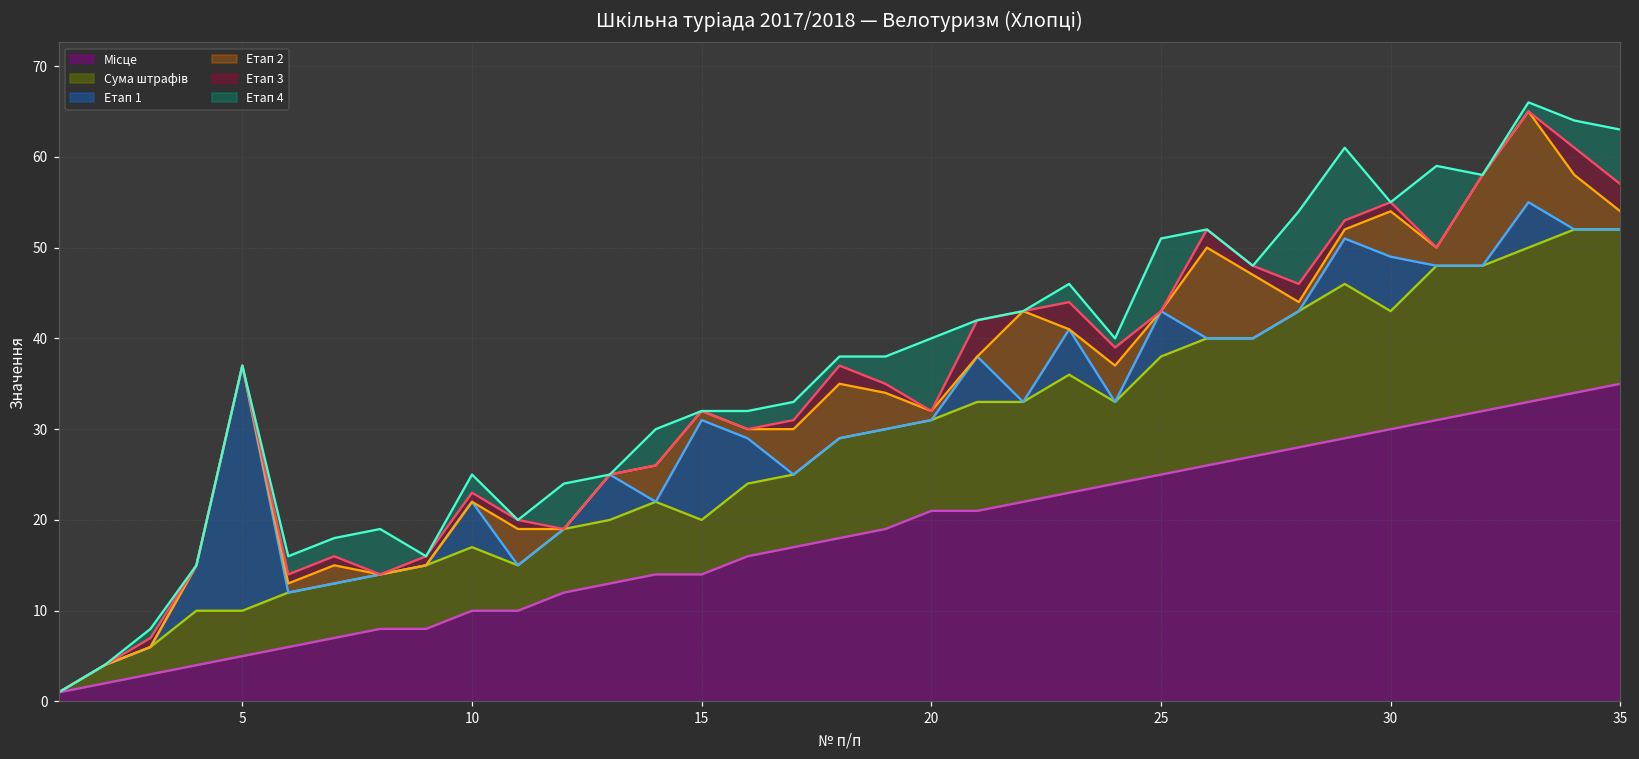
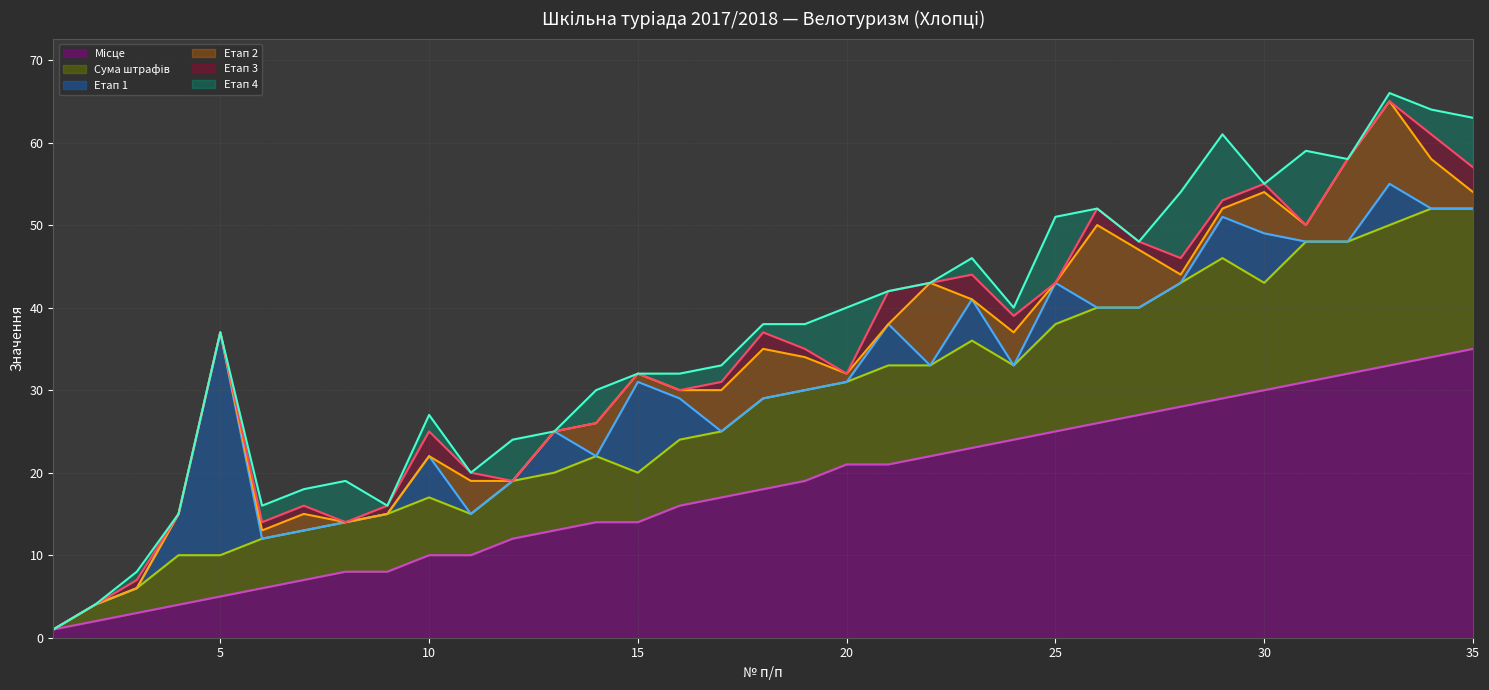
  {
    "Місце": {
      "5": 5,
      "10": 10,
      "15": 14,
      "20": 21,
      "25": 25,
      "30": 30,
      "35": 35
    },
    "Етап 1": {
      "15": 11,
      "30": 6
    },
    "Етап 3": {
-     "10": 1,
+     "10": 3,
      "35": 3
    },
    "Етап 4": {
      "10": 2,
      "20": 8,
      "25": 8,
      "35": 6
    }
  }
